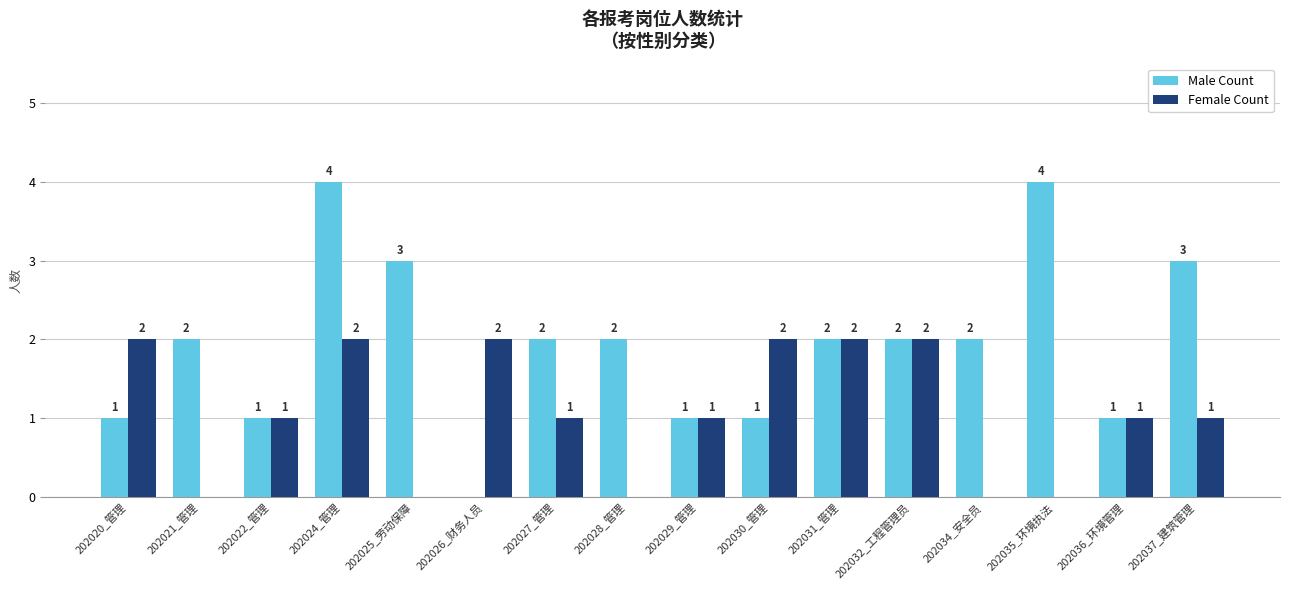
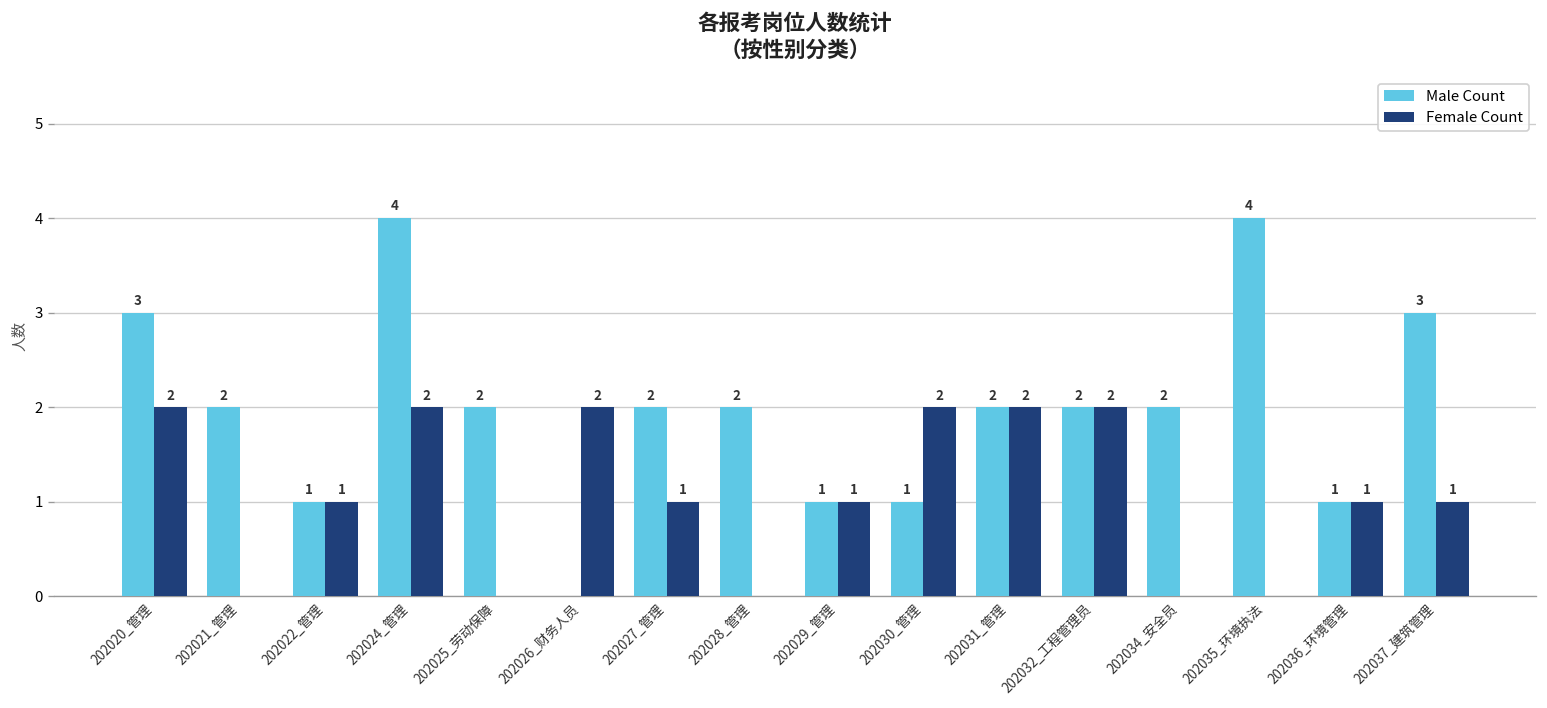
  {
    "Male Count": {
-     "202020_管理": 1,
+     "202020_管理": 3,
      "202021_管理": 2,
      "202022_管理": 1,
      "202024_管理": 4,
-     "202025_劳动保障": 3,
+     "202025_劳动保障": 2,
      "202027_管理": 2,
      "202028_管理": 2,
      "202029_管理": 1,
      "202030_管理": 1,
      "202031_管理": 2,
      "202032_工程管理员": 2,
      "202034_安全员": 2,
      "202035_环境执法": 4,
      "202036_环境管理": 1,
      "202037_建筑管理": 3
    },
    "Female Count": {
      "202020_管理": 2,
      "202022_管理": 1,
      "202024_管理": 2,
      "202026_财务人员": 2,
      "202027_管理": 1,
      "202029_管理": 1,
      "202030_管理": 2,
      "202031_管理": 2,
      "202032_工程管理员": 2,
      "202036_环境管理": 1,
      "202037_建筑管理": 1
    }
  }
